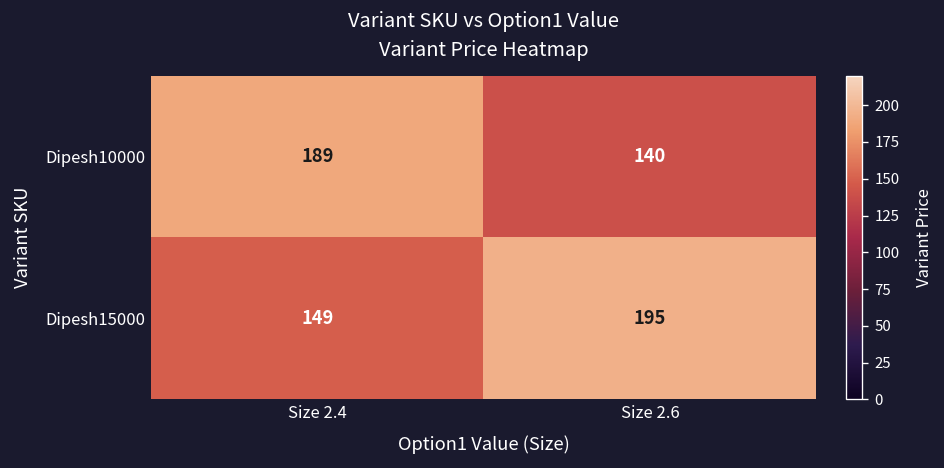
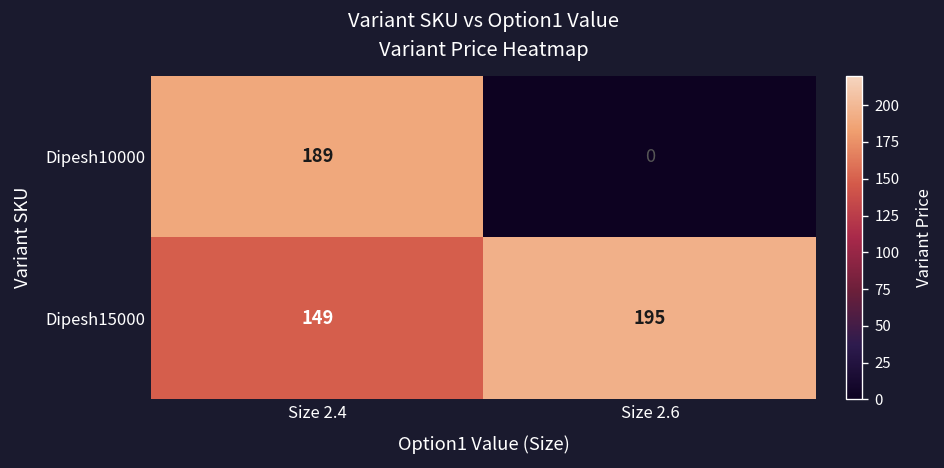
  {
    "Dipesh10000": {
      "Size 2.4": 189,
-     "Size 2.6": 140
+     "Size 2.6": 0
    },
    "Dipesh15000": {
      "Size 2.4": 149,
      "Size 2.6": 195
    }
  }
